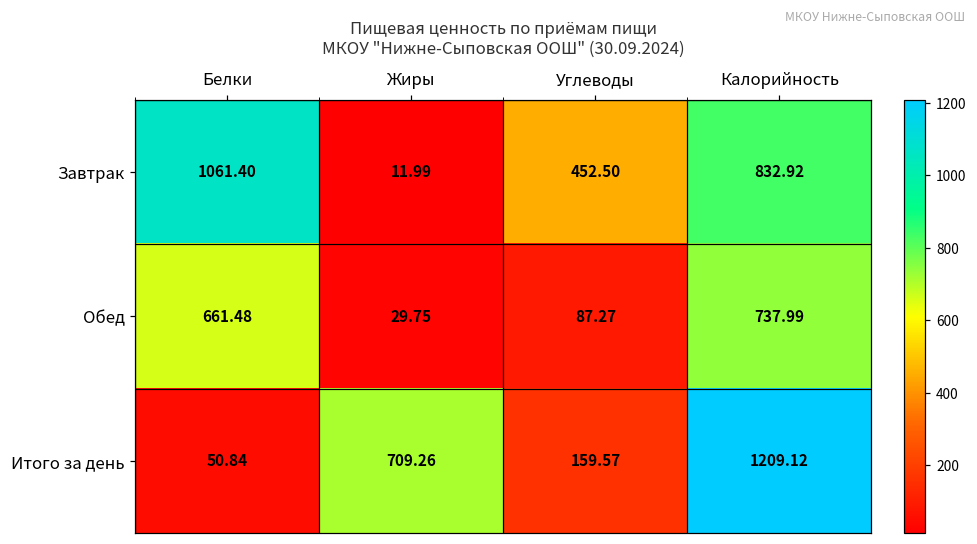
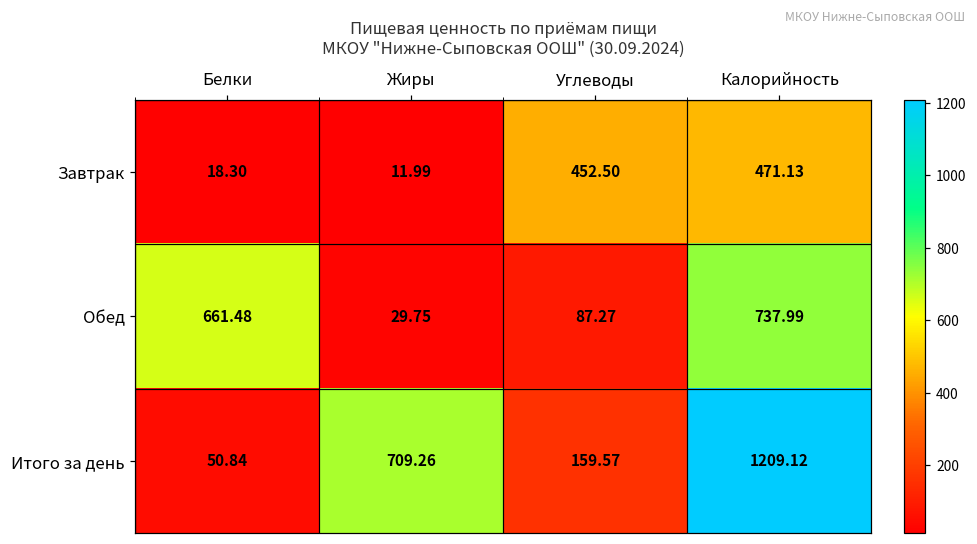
  {
    "Завтрак": {
-     "Белки": 1061.40,
+     "Белки": 18.30,
      "Жиры": 11.99,
      "Углеводы": 452.50,
-     "Калорийность": 832.92
+     "Калорийность": 471.13
    },
    "Обед": {
      "Белки": 661.48,
      "Жиры": 29.75,
      "Углеводы": 87.27,
      "Калорийность": 737.99
    },
    "Итого за день": {
      "Белки": 50.84,
      "Жиры": 709.26,
      "Углеводы": 159.57,
      "Калорийность": 1209.12
    }
  }
